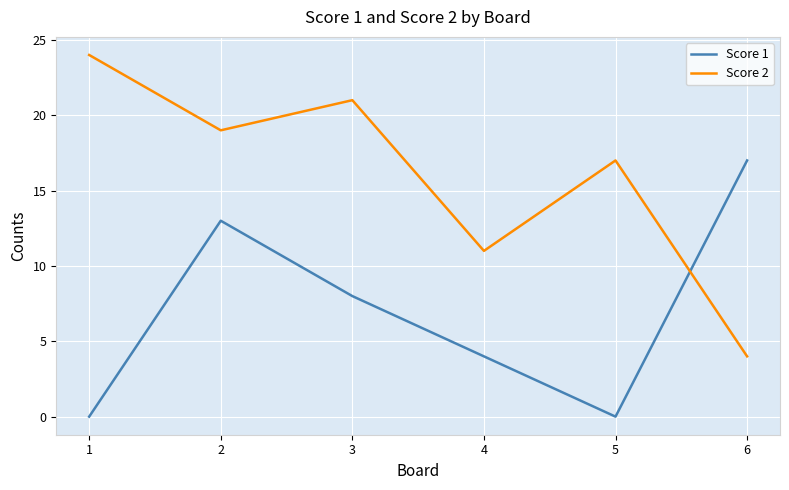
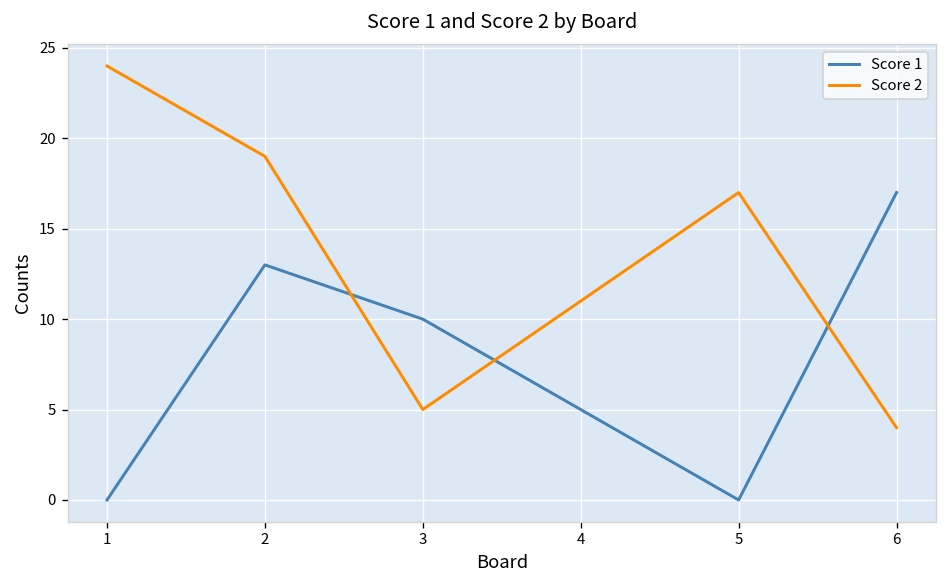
  {
    "Score 1": {
      "1": 0,
      "2": 13,
-     "3": 8,
-     "4": 4,
+     "3": 10,
+     "4": 5,
      "5": 0,
      "6": 17
    },
    "Score 2": {
      "1": 24,
      "2": 19,
-     "3": 21,
+     "3": 5,
      "4": 11,
      "5": 17,
      "6": 4
    }
  }
